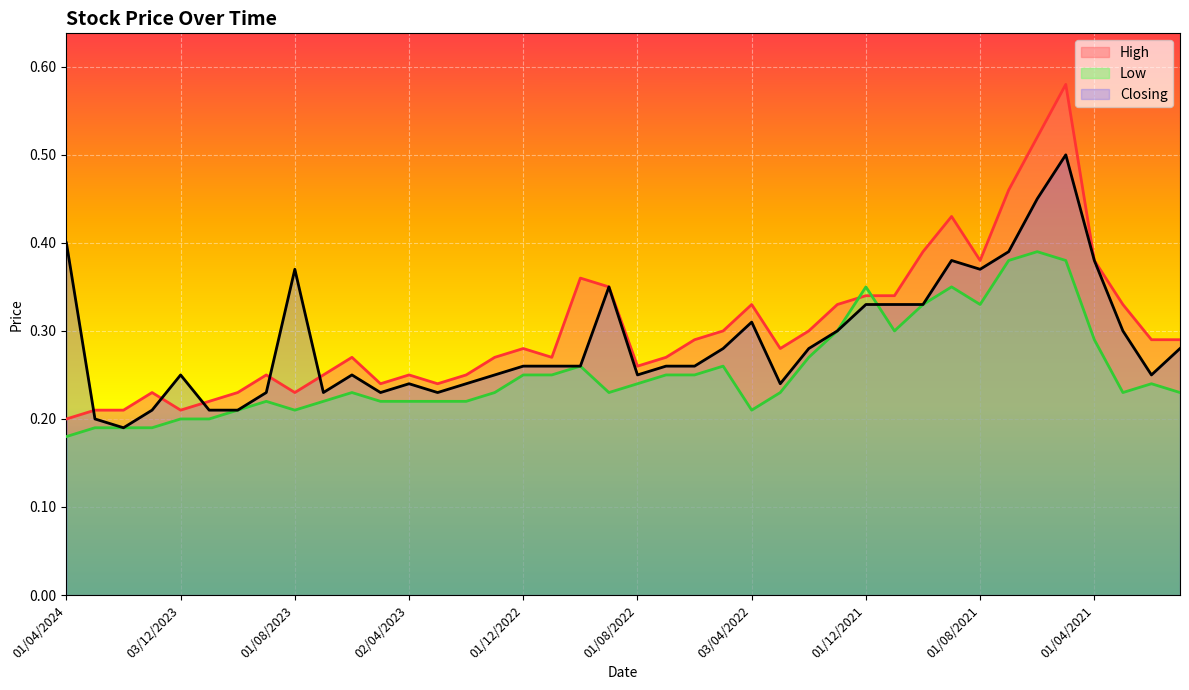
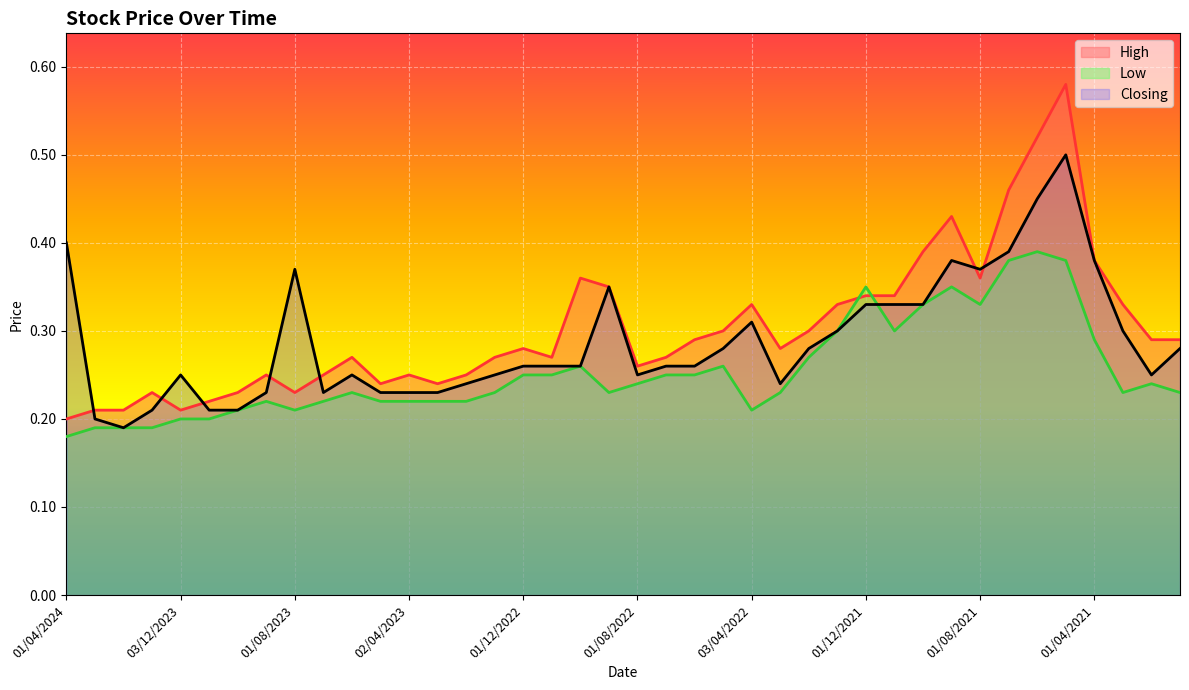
  {
    "High": {
      "01/04/2024": 0.20,
      "03/12/2023": 0.21,
      "01/08/2023": 0.23,
      "02/04/2023": 0.25,
      "01/12/2022": 0.28,
      "01/08/2022": 0.26,
      "03/04/2022": 0.33,
      "01/12/2021": 0.34,
-     "01/08/2021": 0.38
+     "01/08/2021": 0.36
    },
    "Low": {
      "01/04/2024": 0.18,
      "03/12/2023": 0.20,
      "01/08/2023": 0.21,
      "02/04/2023": 0.22,
      "01/12/2022": 0.25,
      "01/08/2022": 0.24,
      "03/04/2022": 0.21,
      "01/12/2021": 0.35,
      "01/08/2021": 0.33,
      "01/04/2021": 0.29
    },
    "Closing": {
      "01/04/2024": 0.40,
      "03/12/2023": 0.25,
      "01/08/2023": 0.37,
-     "02/04/2023": 0.24,
+     "02/04/2023": 0.23,
      "01/12/2022": 0.26,
      "01/08/2022": 0.25,
      "03/04/2022": 0.31,
      "01/12/2021": 0.33,
      "01/08/2021": 0.37
    }
  }
